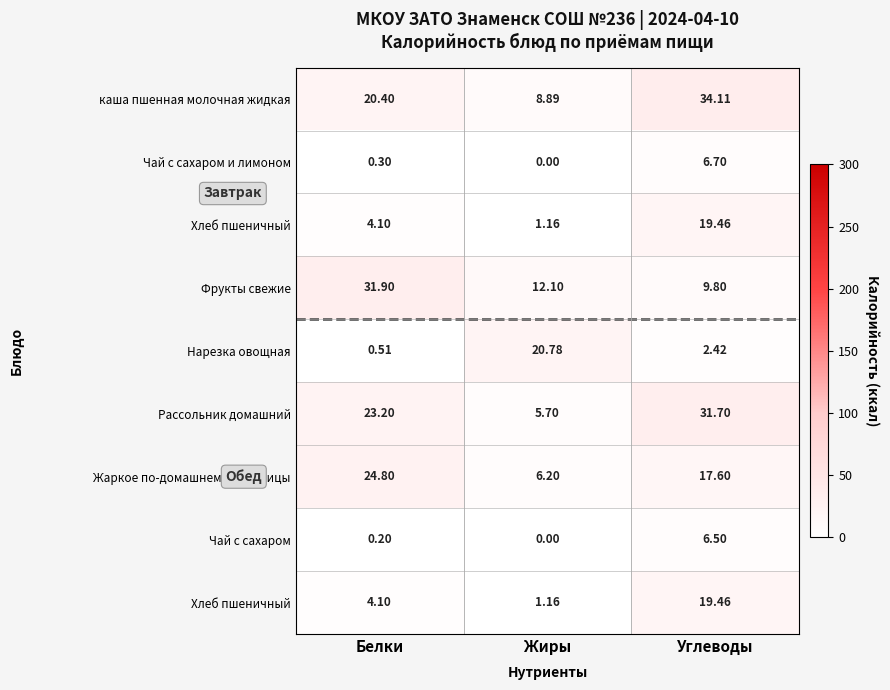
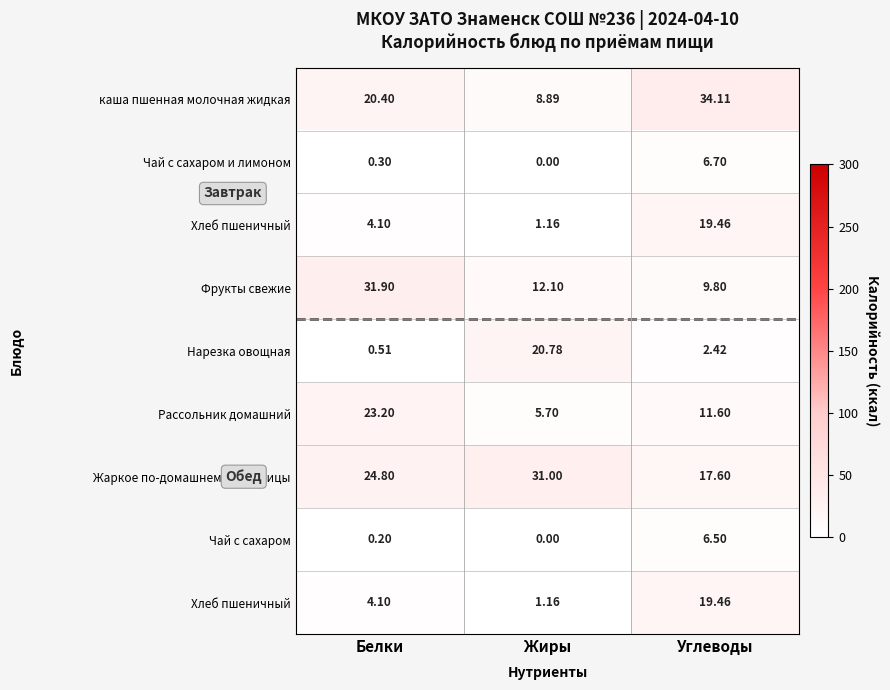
  {
    "каша пшенная молочная жидкая": {
      "Белки": 20.40,
      "Жиры": 8.89,
      "Углеводы": 34.11
    },
    "Чай с сахаром и лимоном": {
      "Белки": 0.30,
      "Жиры": 0.00,
      "Углеводы": 6.70
    },
    "Фрукты свежие": {
      "Белки": 31.90,
      "Жиры": 12.10,
      "Углеводы": 9.80
    },
    "Нарезка овощная": {
      "Белки": 0.51,
      "Жиры": 20.78,
      "Углеводы": 2.42
    },
    "Рассольник домашний": {
      "Белки": 23.20,
      "Жиры": 5.70,
-     "Углеводы": 31.70
+     "Углеводы": 11.60
    },
    "Жаркое по-домашнему из курицы": {
      "Белки": 24.80,
-     "Жиры": 6.20,
+     "Жиры": 31.00,
      "Углеводы": 17.60
    },
    "Чай с сахаром": {
      "Белки": 0.20,
      "Жиры": 0.00,
      "Углеводы": 6.50
    }
  }
